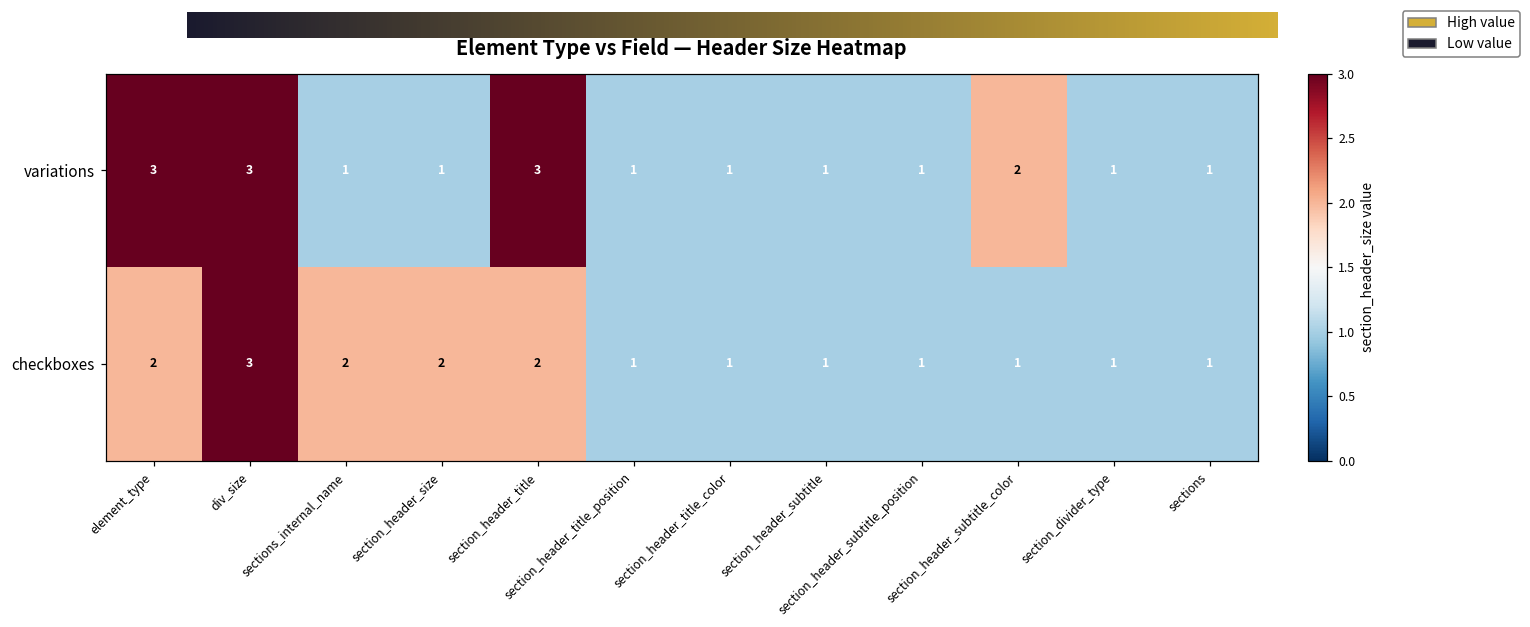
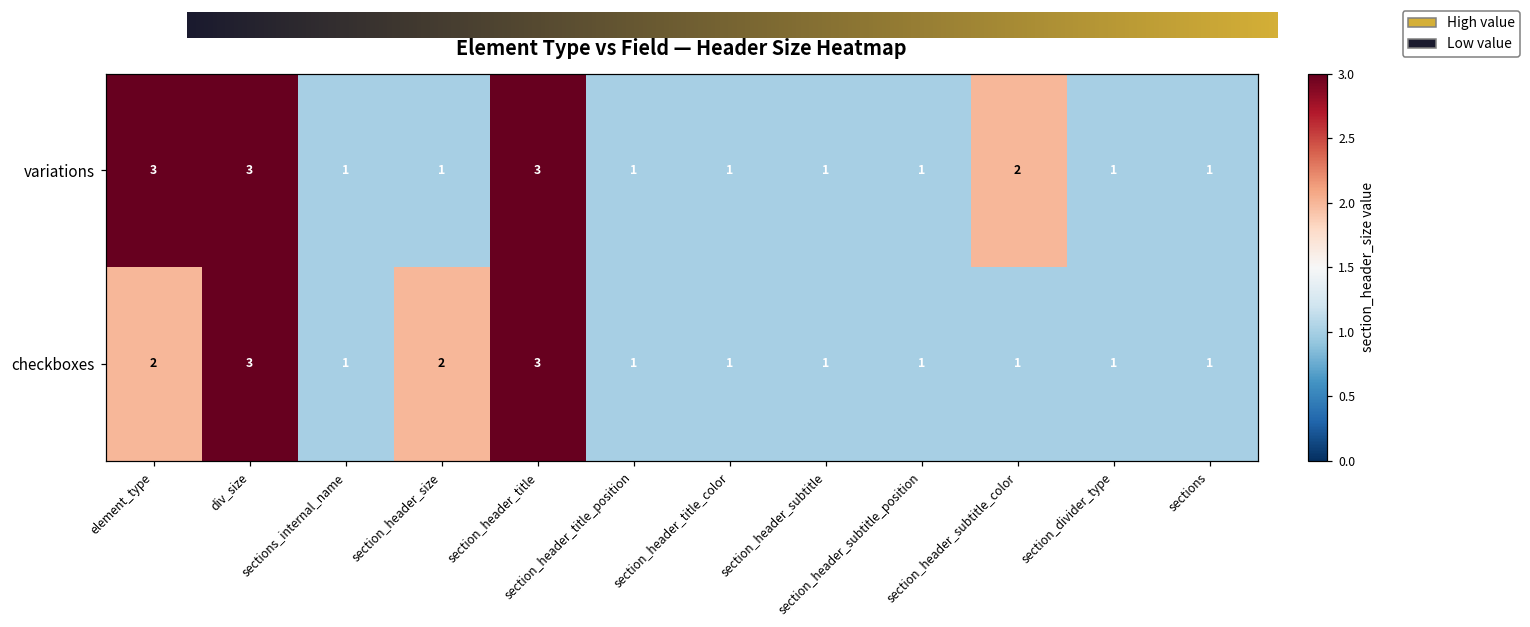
  {
    "variations": {
      "element_type": 3,
      "div_size": 3,
      "sections_internal_name": 1,
      "section_header_size": 1,
      "section_header_title": 3,
      "section_header_title_position": 1,
      "section_header_title_color": 1,
      "section_header_subtitle": 1,
      "section_header_subtitle_position": 1,
      "section_header_subtitle_color": 2,
      "section_divider_type": 1,
      "sections": 1
    },
    "checkboxes": {
      "element_type": 2,
      "div_size": 3,
-     "sections_internal_name": 2,
+     "sections_internal_name": 1,
      "section_header_size": 2,
-     "section_header_title": 2,
+     "section_header_title": 3,
      "section_header_title_position": 1,
      "section_header_title_color": 1,
      "section_header_subtitle": 1,
      "section_header_subtitle_position": 1,
      "section_header_subtitle_color": 1,
      "section_divider_type": 1,
      "sections": 1
    }
  }
